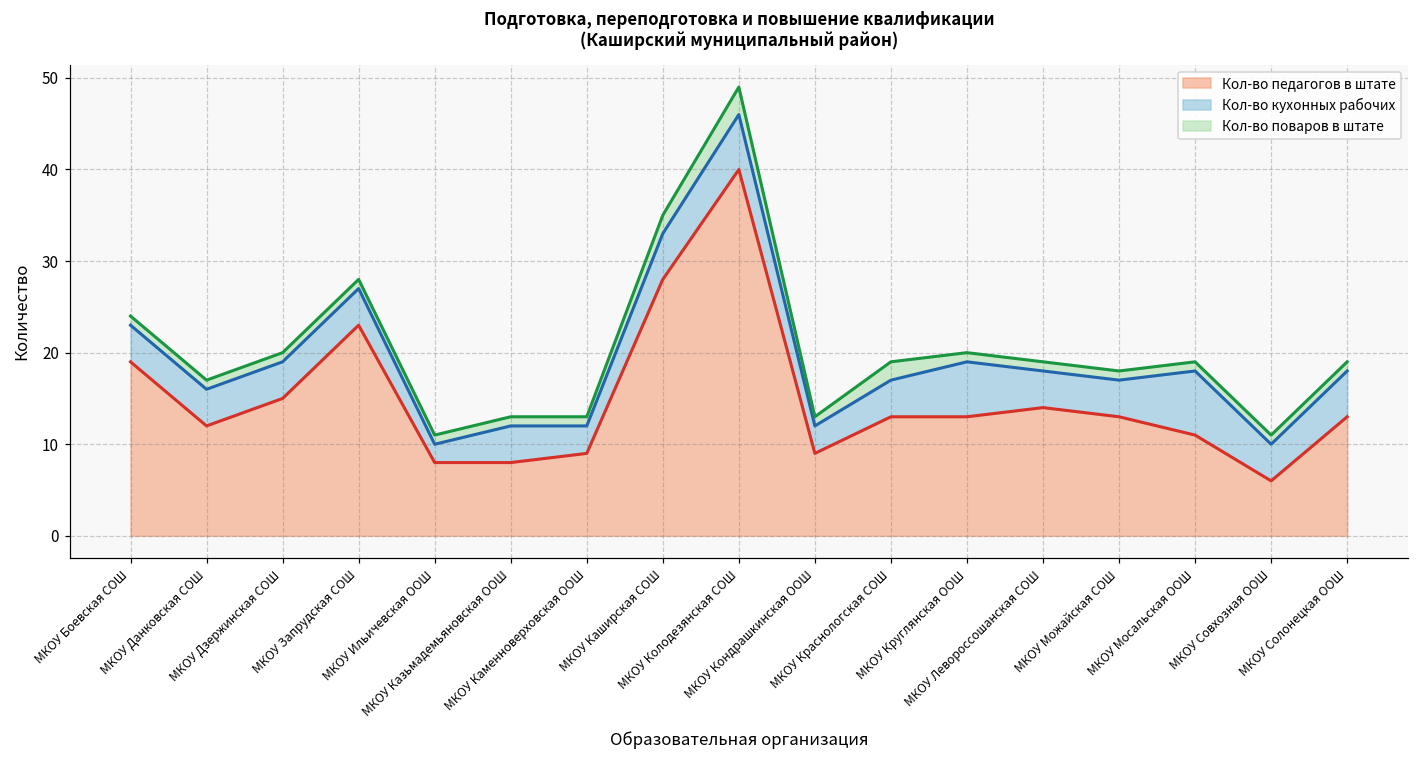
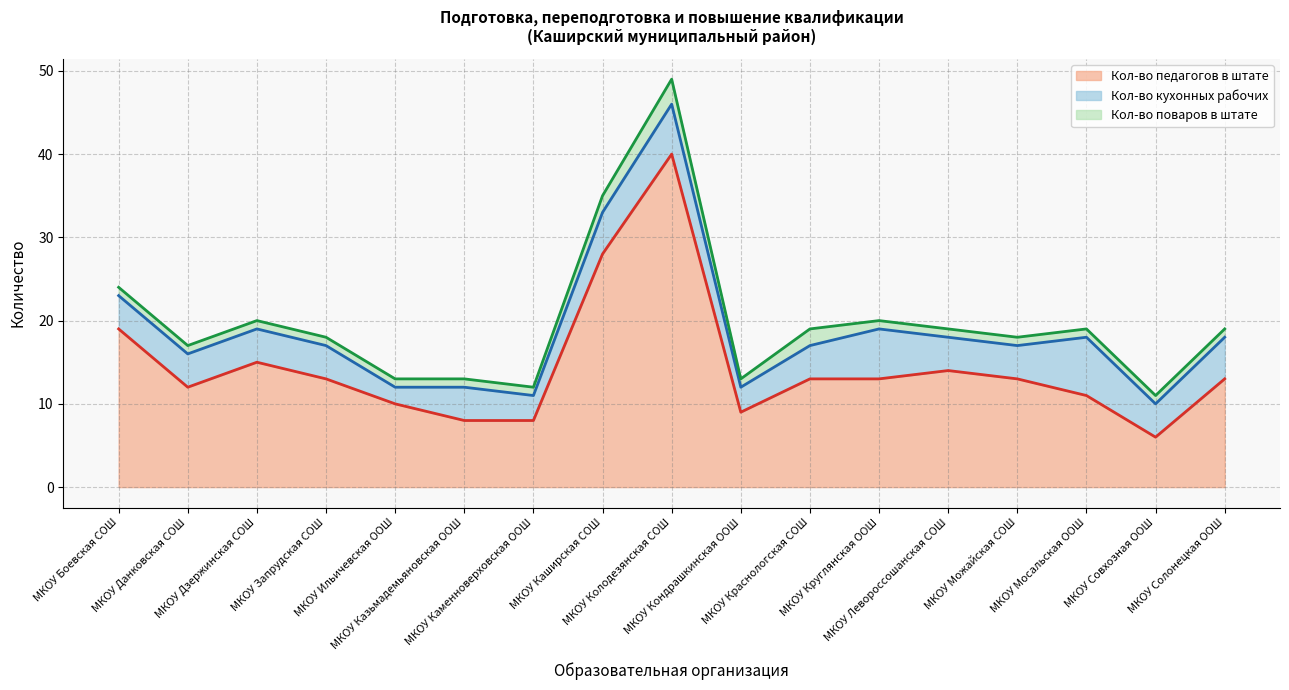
  {
    "Кол-во педагогов в штате": {
      "МКОУ Боевская СОШ": 19,
      "МКОУ Данковская СОШ": 12,
      "МКОУ Дзержинская СОШ": 15,
-     "МКОУ Запрудская СОШ": 23,
-     "МКОУ Ильичевская ООШ": 8,
+     "МКОУ Запрудская СОШ": 13,
+     "МКОУ Ильичевская ООШ": 10,
      "МКОУ Казьмадемьяновская ООШ": 8,
-     "МКОУ Каменноверховская ООШ": 9,
+     "МКОУ Каменноверховская ООШ": 8,
      "МКОУ Каширская СОШ": 28,
      "МКОУ Колодезянская СОШ": 40,
      "МКОУ Кондрашкинская ООШ": 9,
      "МКОУ Краснологская СОШ": 13,
      "МКОУ Круглянская ООШ": 13,
      "МКОУ Левороссошанская СОШ": 14,
      "МКОУ Можайская СОШ": 13,
      "МКОУ Мосальская ООШ": 11,
      "МКОУ Совхозная ООШ": 6,
      "МКОУ Солонецкая ООШ": 13
    }
  }
